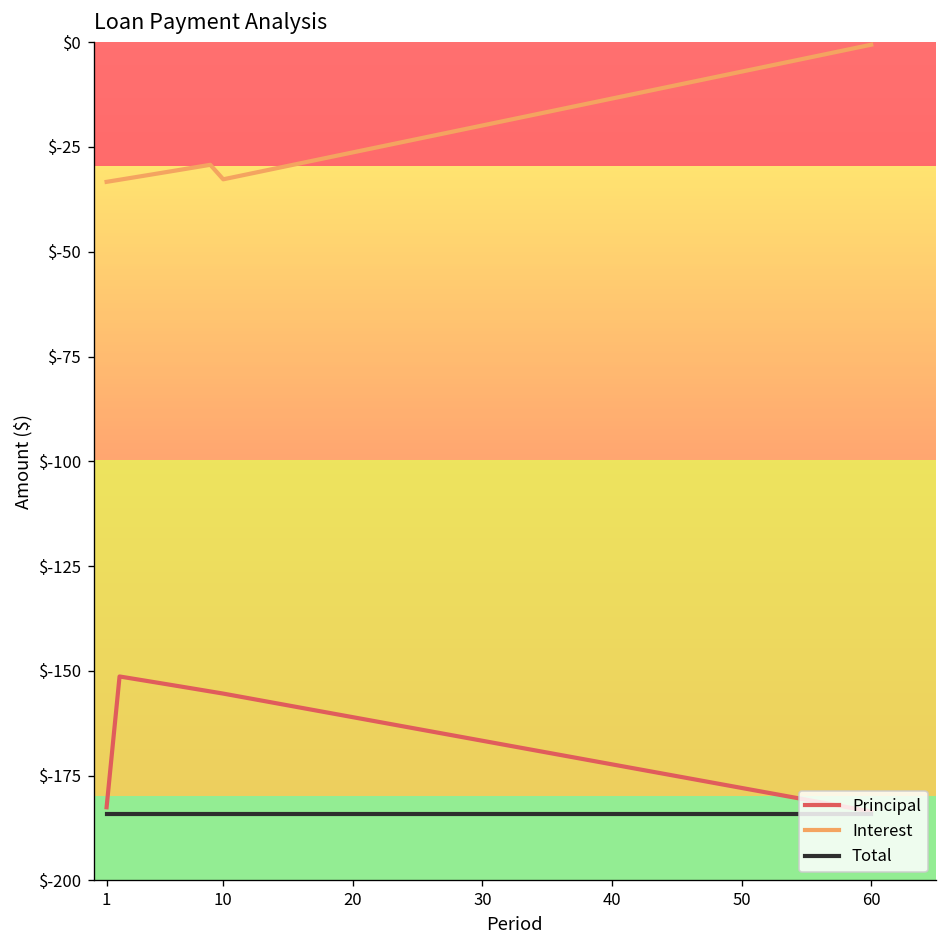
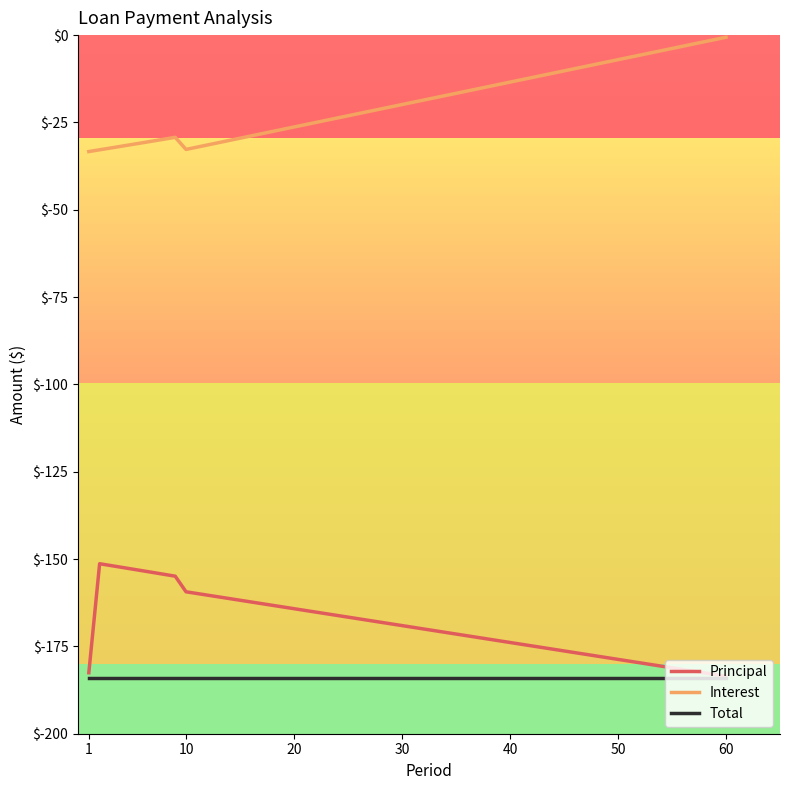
  {
    "Principal": {
      "1": "$-183",
-     "10": "$-155"
+     "10": "$-159"
    },
    "Interest": {
      "1": "$-33",
      "10": "$-33",
      "60": "$-1"
    },
    "Total": {
      "1": "$-184",
      "10": "$-184"
    }
  }
